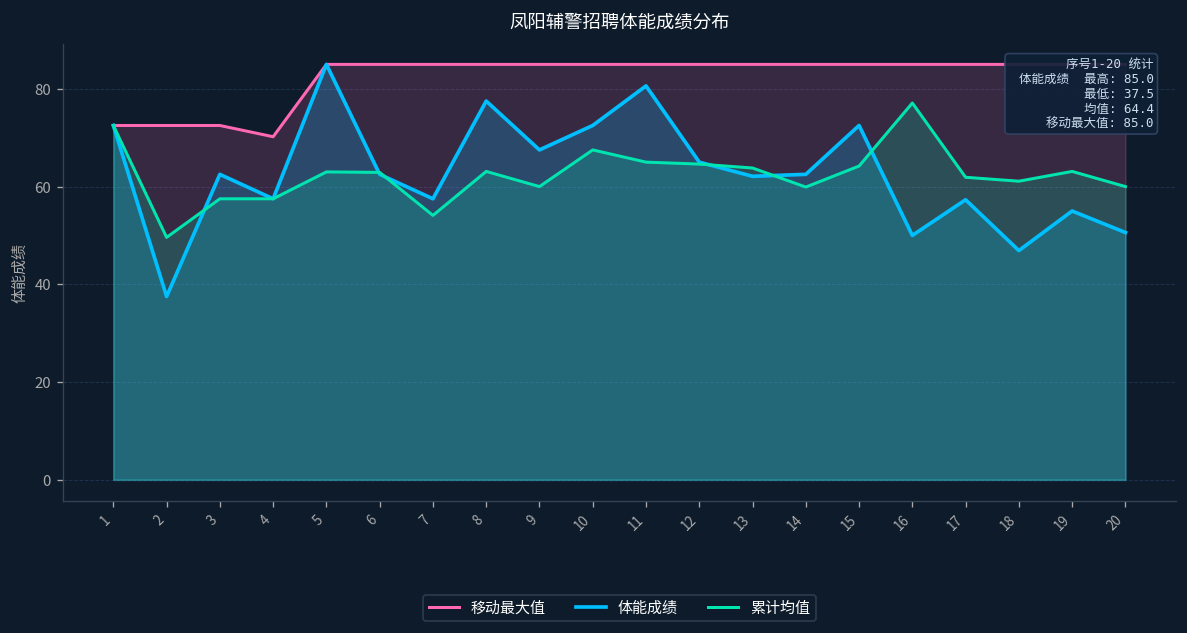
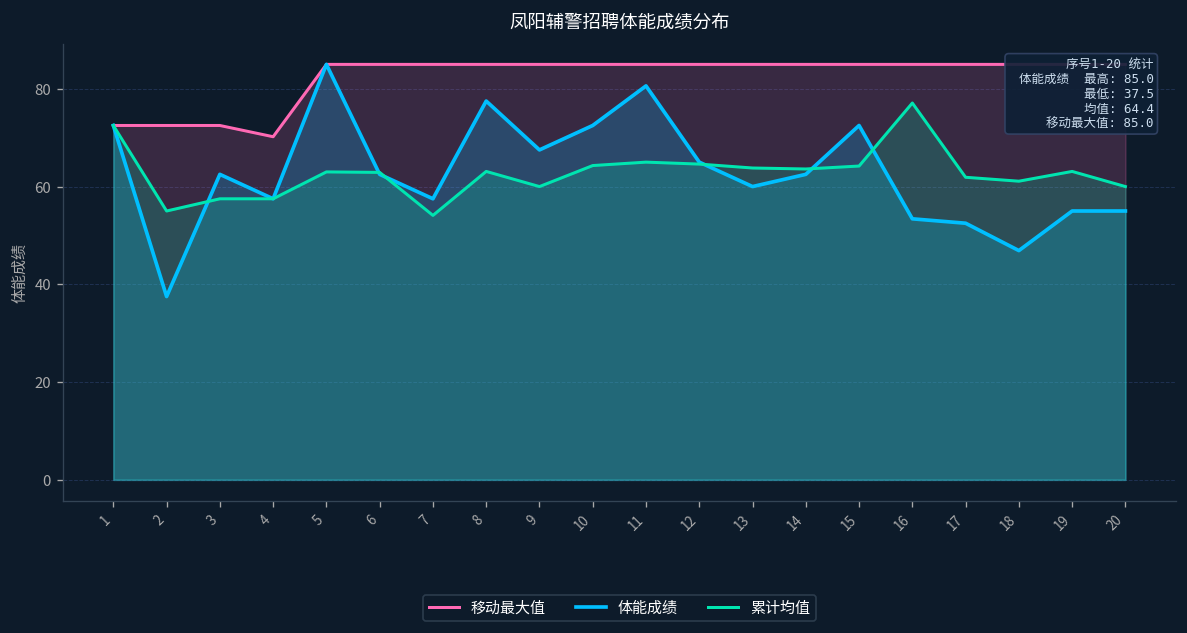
  {
    "移动最大值": {
      "2": 73,
      "3": 73,
      "4": 70,
      "6": 85,
      "7": 85,
      "8": 85,
      "9": 85,
      "10": 85,
      "11": 85,
      "12": 85,
      "13": 85,
      "14": 85,
      "15": 85,
      "16": 85,
      "17": 85
    },
    "体能成绩": {
      "2": 38,
      "3": 63,
      "7": 58,
      "8": 78,
      "9": 68,
      "10": 73,
      "11": 81,
-     "13": 62,
+     "13": 60,
      "14": 63,
      "15": 73,
-     "16": 50,
-     "17": 57,
+     "16": 53,
+     "17": 53,
      "18": 47,
      "19": 55,
-     "20": 51
+     "20": 55
    },
    "累计均值": {
-     "2": 50,
+     "2": 55,
      "3": 58,
      "5": 63,
      "7": 54,
      "8": 63,
      "9": 60,
-     "10": 68,
+     "10": 64,
      "11": 65,
      "13": 64,
-     "14": 60,
+     "14": 64,
      "15": 64,
      "16": 77,
      "17": 62,
      "18": 61,
      "19": 63,
      "20": 60
    }
  }
